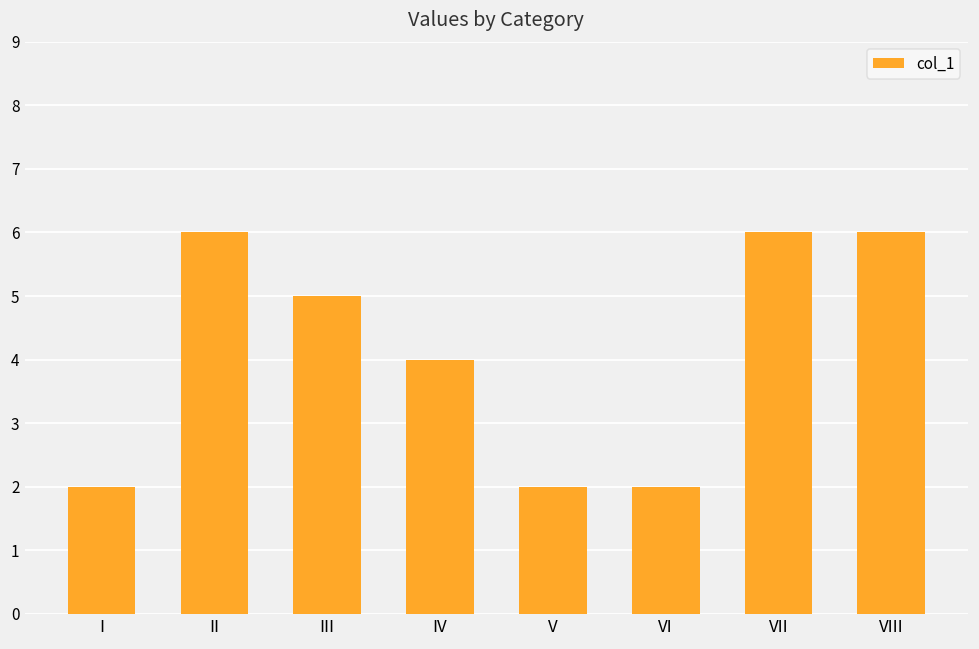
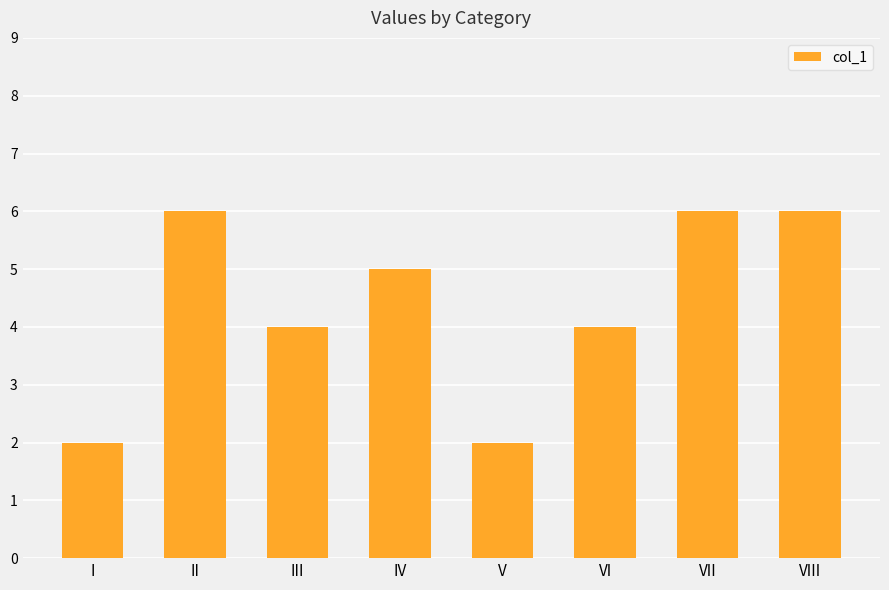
  {
    "I": 2,
    "II": 6,
-   "III": 5,
-   "IV": 4,
+   "III": 4,
+   "IV": 5,
    "V": 2,
-   "VI": 2,
+   "VI": 4,
    "VII": 6,
    "VIII": 6
  }
